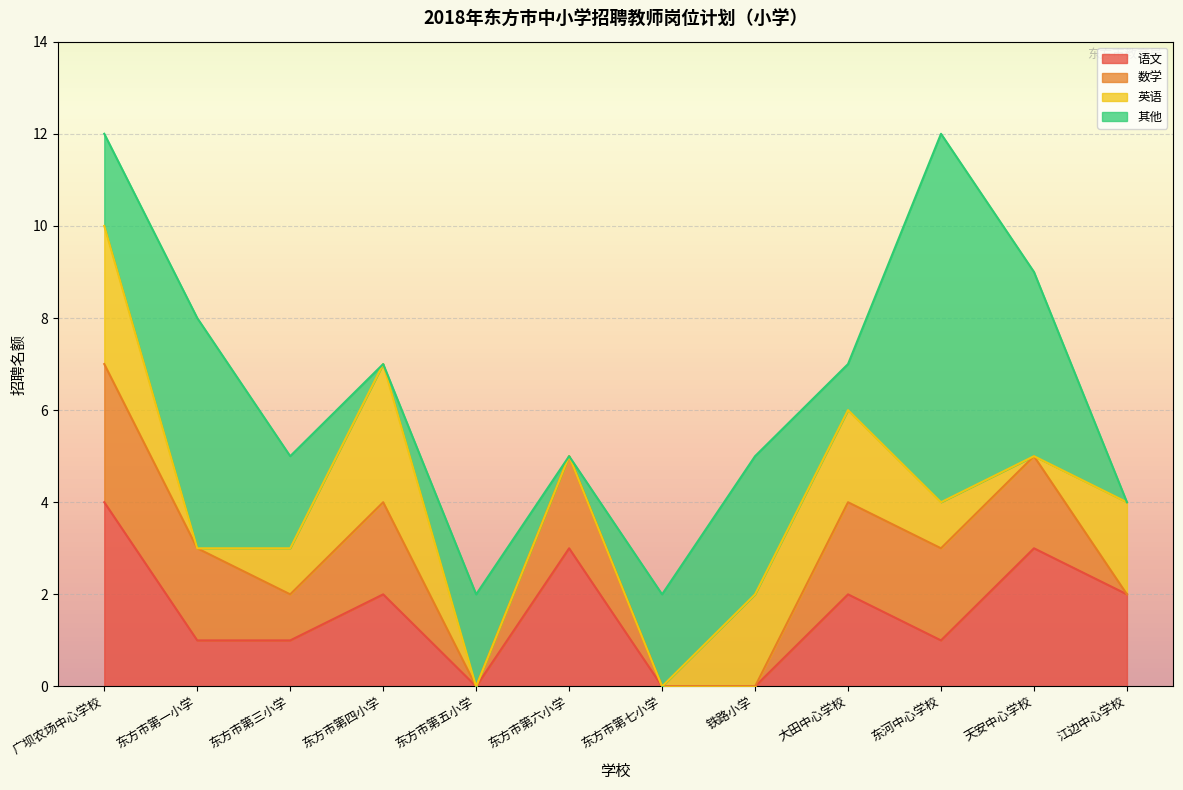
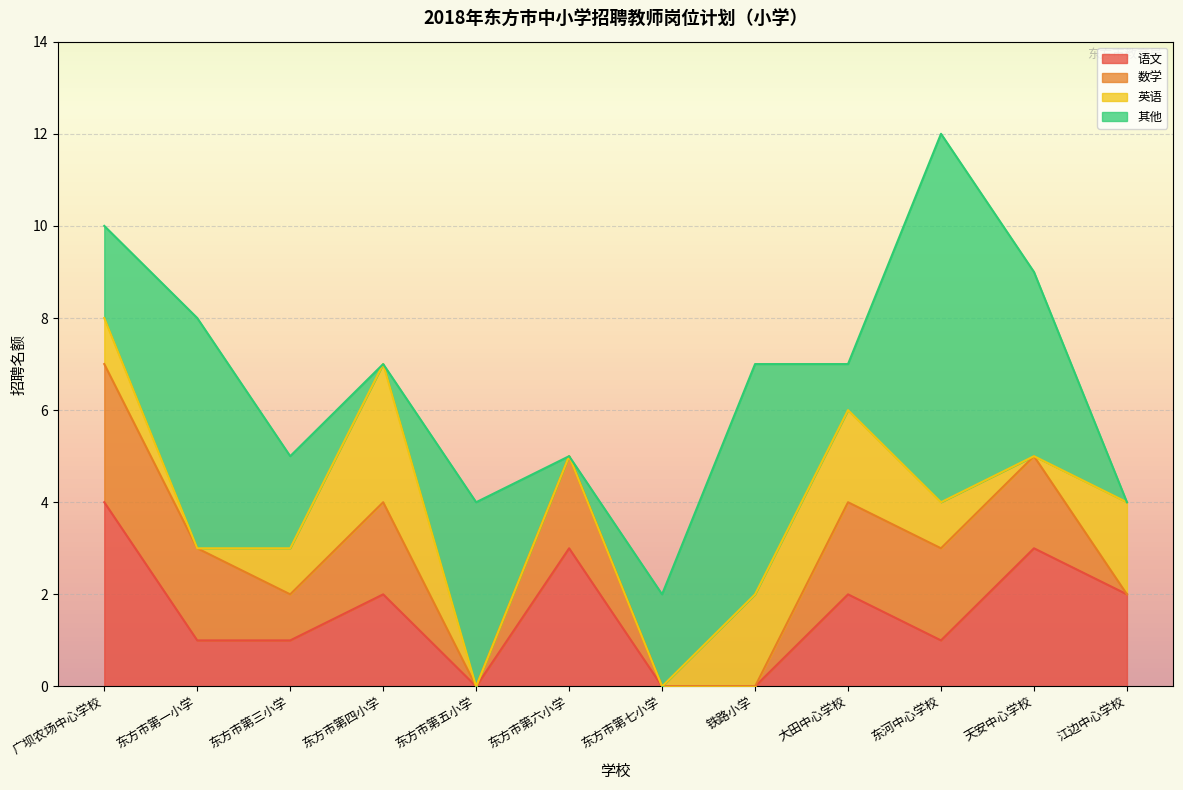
  {
    "英语": {
-     "广坝农场中心学校": 3,
+     "广坝农场中心学校": 1,
      "东方市第三小学": 1,
      "铁路小学": 2,
      "大田中心学校": 2,
      "东河中心学校": 1
    },
    "其他": {
      "广坝农场中心学校": 2,
      "东方市第一小学": 5,
      "东方市第三小学": 2,
-     "东方市第五小学": 2,
+     "东方市第五小学": 4,
      "东方市第七小学": 2,
-     "铁路小学": 3,
+     "铁路小学": 5,
      "大田中心学校": 1,
      "东河中心学校": 8,
      "天安中心学校": 4
    }
  }
